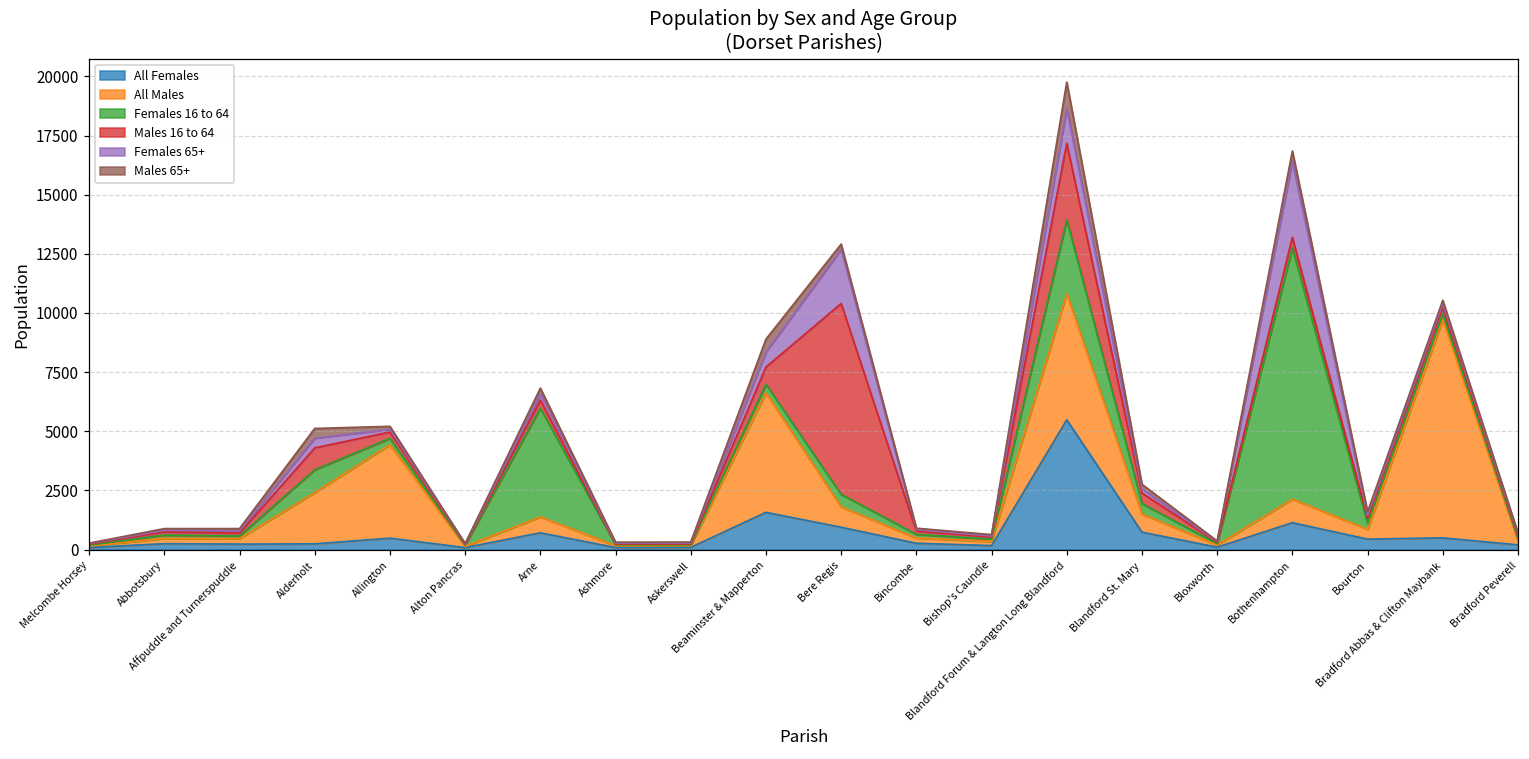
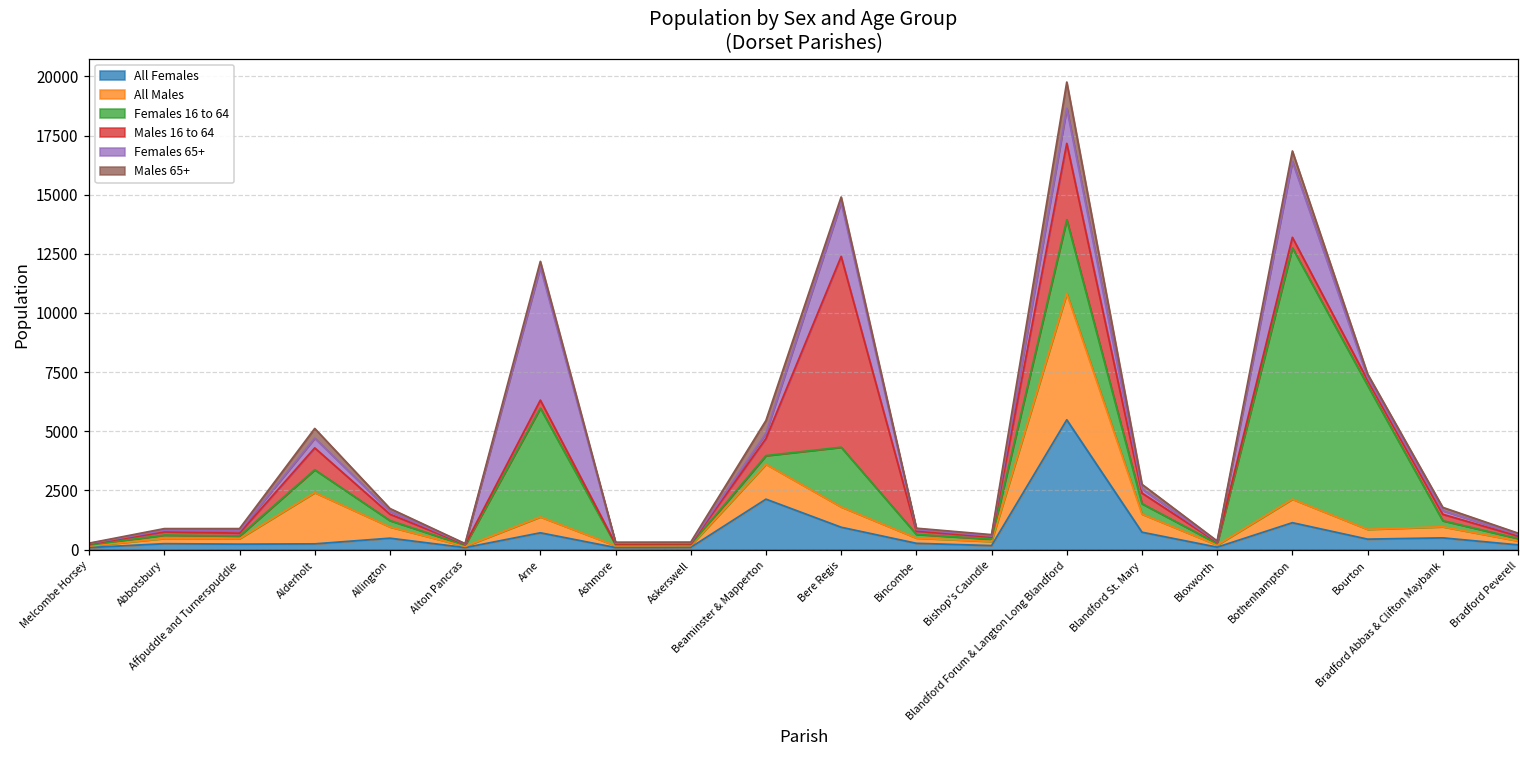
  {
    "All Females": {
      "Abbotsbury": 200,
      "Affpuddle and Turnerspuddle": 200,
      "Alderholt": 200,
      "Allington": 500,
      "Arne": 700,
-     "Beaminster & Mapperton": 1600,
+     "Beaminster & Mapperton": 2100,
      "Bere Regis": 900,
      "Bincombe": 300,
      "Bishop's Caundle": 200,
      "Blandford Forum & Langton Long Blandford": 5500,
      "Blandford St. Mary": 700,
      "Bothenhampton": 1100,
      "Bourton": 400,
      "Bradford Abbas & Clifton Maybank": 500,
      "Bradford Peverell": 200
    },
    "All Males": {
      "Abbotsbury": 200,
      "Alderholt": 2200,
-     "Allington": 4000,
+     "Allington": 500,
      "Arne": 700,
-     "Beaminster & Mapperton": 5100,
+     "Beaminster & Mapperton": 1500,
      "Bere Regis": 900,
      "Bincombe": 200,
      "Blandford Forum & Langton Long Blandford": 5300,
      "Blandford St. Mary": 800,
      "Bothenhampton": 1000,
      "Bourton": 400,
-     "Bradford Abbas & Clifton Maybank": 9200
+     "Bradford Abbas & Clifton Maybank": 500
    },
    "Females 16 to 64": {
      "Abbotsbury": 100,
      "Alderholt": 1000,
      "Allington": 300,
      "Arne": 4600,
      "Beaminster & Mapperton": 400,
-     "Bere Regis": 500,
+     "Bere Regis": 2500,
      "Bincombe": 200,
      "Blandford Forum & Langton Long Blandford": 3100,
      "Blandford St. Mary": 400,
      "Bothenhampton": 10600,
-     "Bourton": 300,
+     "Bourton": 6100,
      "Bradford Abbas & Clifton Maybank": 300
    },
    "Males 16 to 64": {
      "Alderholt": 900,
      "Allington": 300,
      "Arne": 300,
      "Beaminster & Mapperton": 700,
      "Bere Regis": 8100,
      "Blandford Forum & Langton Long Blandford": 3200,
      "Blandford St. Mary": 400,
      "Bothenhampton": 400,
      "Bourton": 200,
      "Bradford Abbas & Clifton Maybank": 300
    },
    "Females 65+": {
      "Alderholt": 400,
      "Allington": 100,
-     "Arne": 300,
-     "Beaminster & Mapperton": 600,
+     "Arne": 5600,
+     "Beaminster & Mapperton": 200,
      "Bere Regis": 2300,
      "Blandford Forum & Langton Long Blandford": 1500,
      "Blandford St. Mary": 200,
      "Bothenhampton": 3200,
      "Bourton": 100,
      "Bradford Abbas & Clifton Maybank": 200
    },
    "Males 65+": {
      "Alderholt": 400,
      "Allington": 100,
      "Arne": 200,
      "Beaminster & Mapperton": 500,
      "Bere Regis": 200,
      "Blandford Forum & Langton Long Blandford": 1100,
      "Blandford St. Mary": 200,
      "Bothenhampton": 400,
      "Bourton": 100,
      "Bradford Abbas & Clifton Maybank": 100
    }
  }
